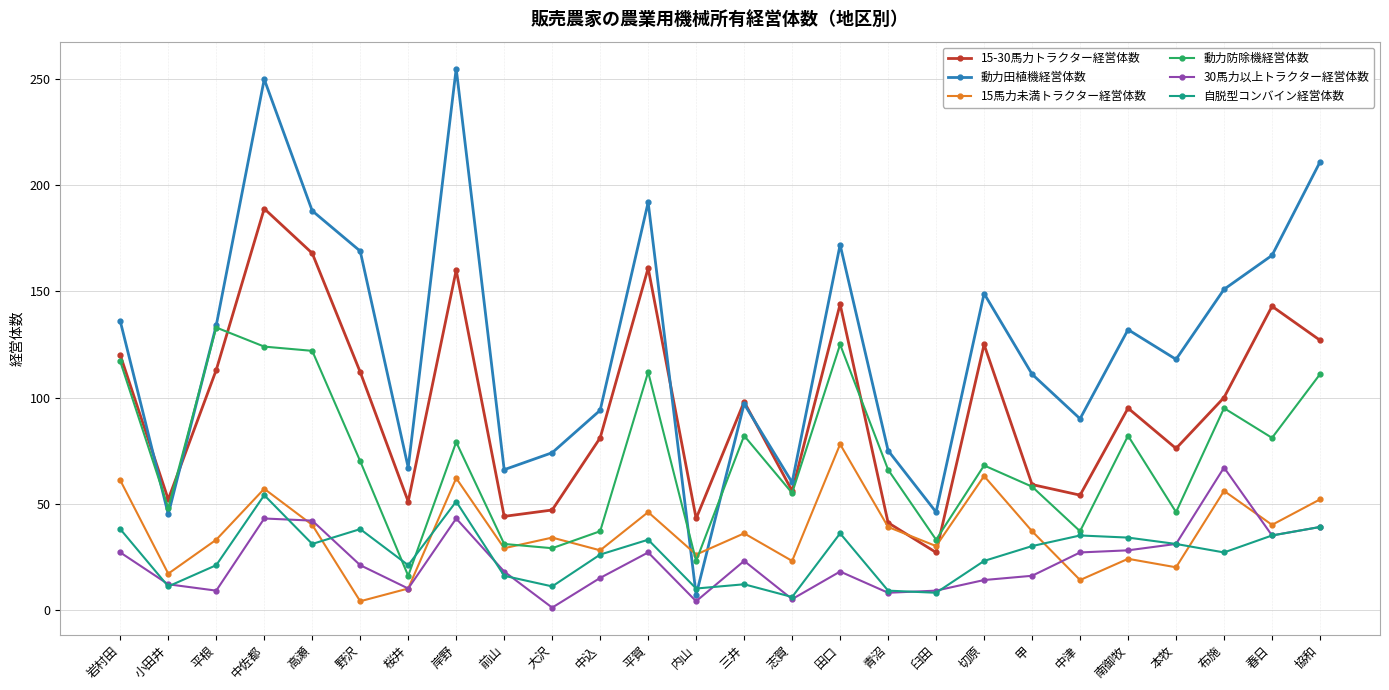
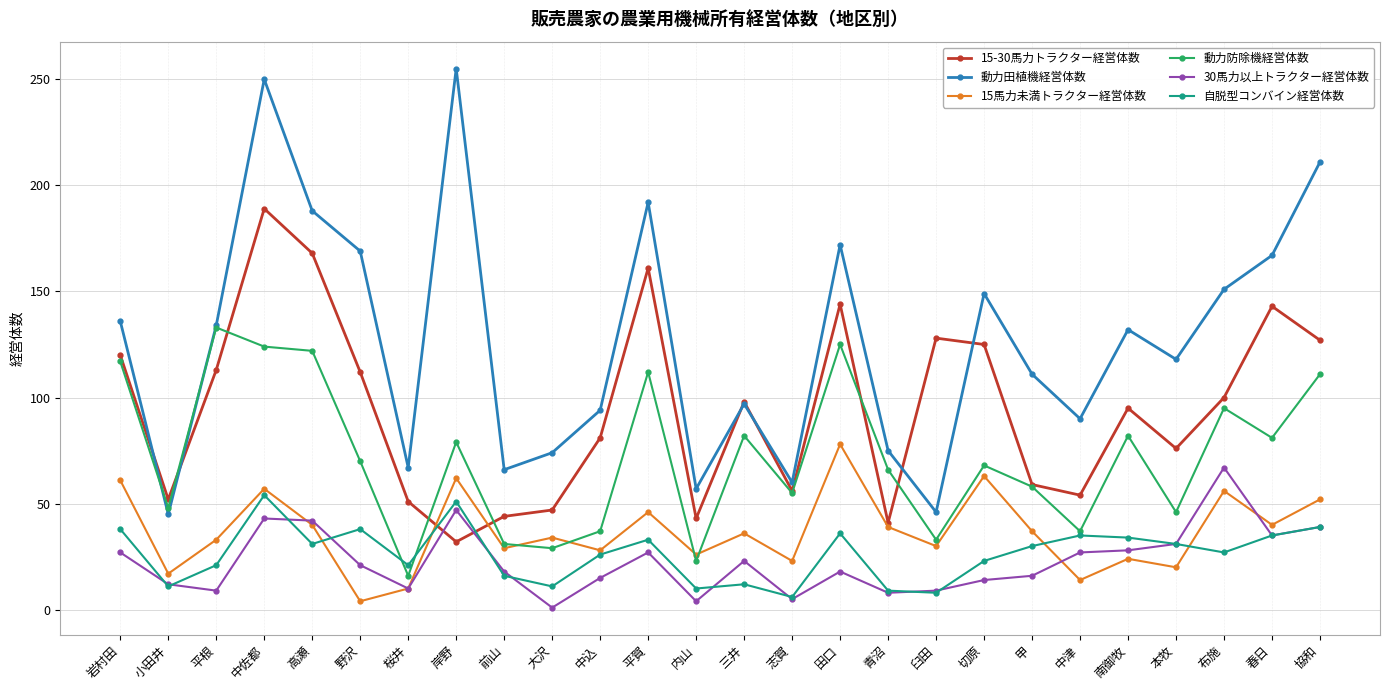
  {
    "15-30馬力トラクター経営体数": {
      "岩村田": 120,
      "小田井": 52,
      "平根": 113,
      "中佐都": 189,
      "高瀬": 168,
      "野沢": 112,
      "桜井": 51,
-     "岸野": 160,
+     "岸野": 32,
      "前山": 44,
      "大沢": 47,
      "中込": 81,
      "平賀": 161,
      "内山": 43,
      "田口": 144,
      "青沼": 41,
-     "臼田": 27,
+     "臼田": 128,
      "切原": 125,
      "中津": 54,
      "南御牧": 95,
      "本牧": 76,
      "布施": 100,
      "春日": 143,
      "協和": 127
    },
    "動力田植機経営体数": {
      "岩村田": 136,
      "小田井": 45,
      "中佐都": 250,
      "高瀬": 188,
      "野沢": 169,
      "桜井": 67,
      "岸野": 255,
      "前山": 66,
      "大沢": 74,
      "中込": 94,
      "平賀": 192,
-     "内山": 7,
+     "内山": 57,
      "志賀": 60,
      "田口": 172,
      "青沼": 75,
      "臼田": 46,
      "切原": 149,
      "甲": 111,
      "中津": 90,
      "南御牧": 132,
      "本牧": 118,
      "布施": 151,
      "春日": 167,
      "協和": 211
    },
    "15馬力未満トラクター経営体数": {
      "岩村田": 61,
      "小田井": 17,
      "平根": 33,
      "中佐都": 57,
      "高瀬": 40,
      "野沢": 4,
      "岸野": 62,
      "前山": 29,
      "大沢": 34,
      "中込": 28,
      "平賀": 46,
      "内山": 26,
      "三井": 36,
      "志賀": 23,
      "田口": 78,
      "青沼": 39,
      "臼田": 30,
      "切原": 63,
      "甲": 37,
      "中津": 14,
      "南御牧": 24,
      "本牧": 20,
      "布施": 56,
      "春日": 40,
      "協和": 52
    },
    "30馬力以上トラクター経営体数": {
      "岩村田": 27,
      "平根": 9,
      "中佐都": 43,
      "高瀬": 42,
      "野沢": 21,
-     "岸野": 43,
+     "岸野": 47,
      "前山": 18,
      "大沢": 1,
      "中込": 15,
      "平賀": 27,
      "内山": 4,
      "三井": 23,
      "田口": 18,
      "切原": 14,
      "甲": 16,
      "中津": 27,
      "南御牧": 28,
      "布施": 67
    }
  }
